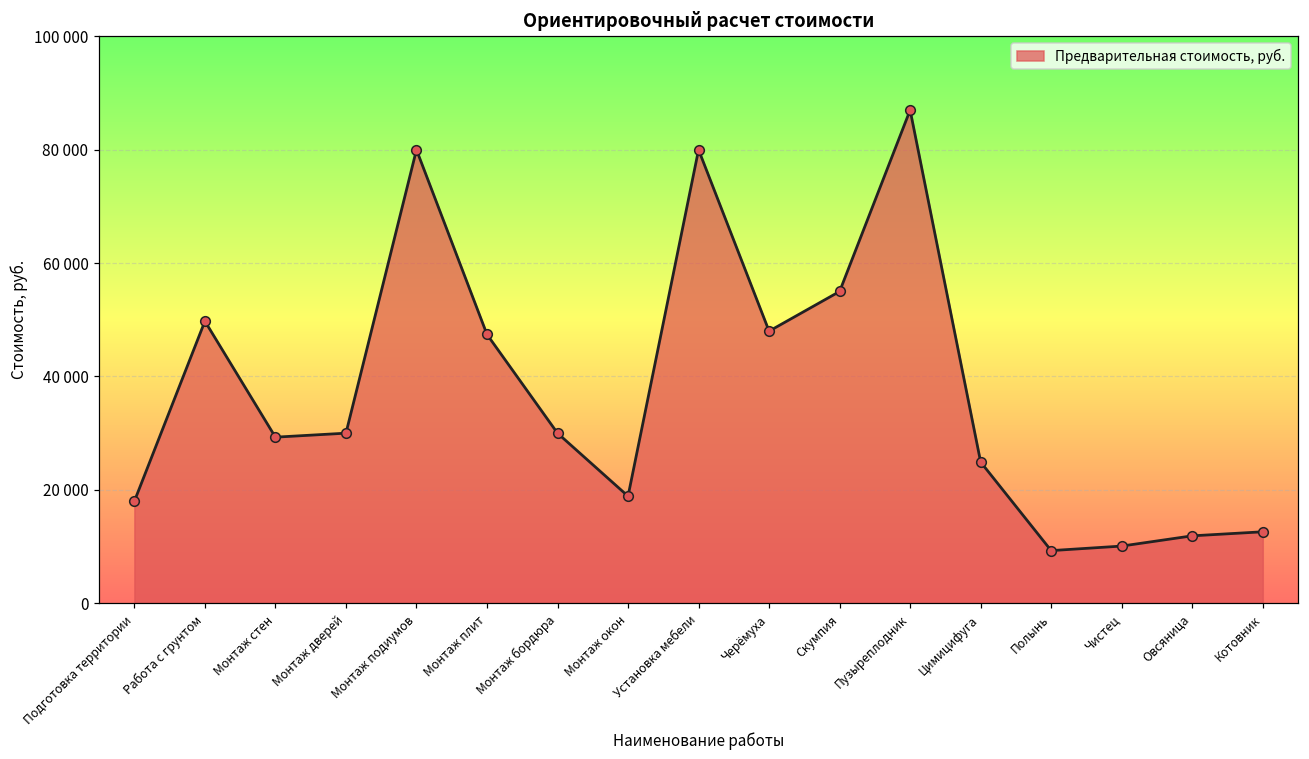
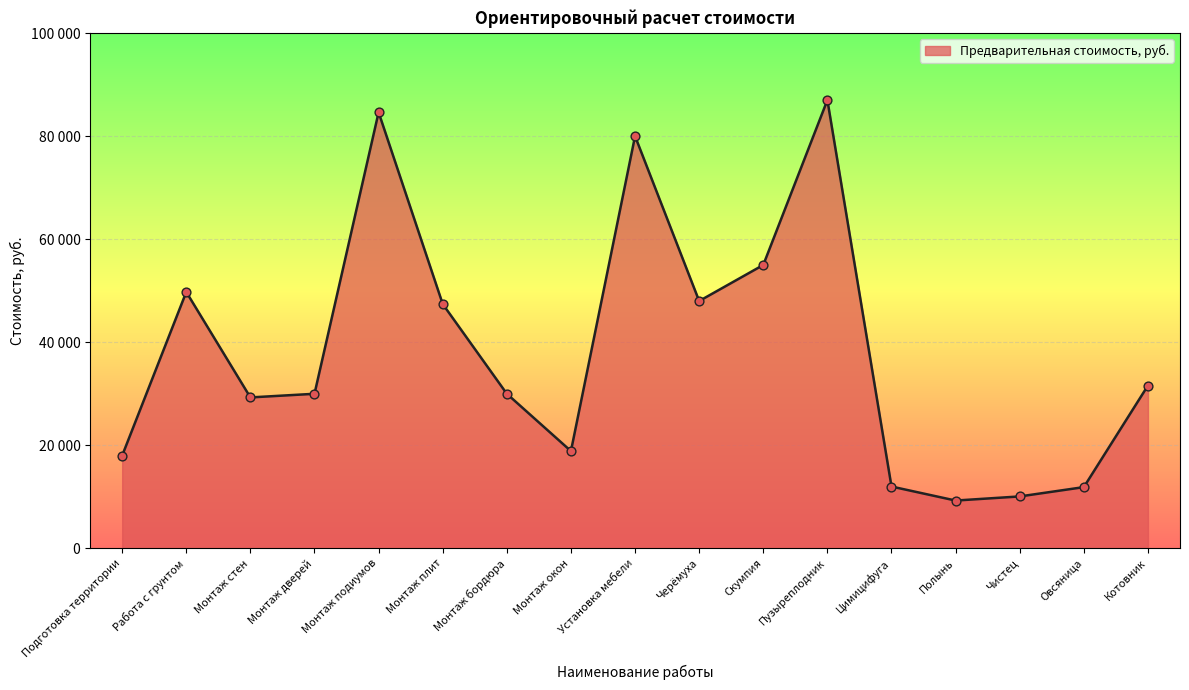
  {
    "Подготовка территории": 18000,
    "Работа с грунтом": 50000,
    "Монтаж стен": 29000,
    "Монтаж дверей": 30000,
-   "Монтаж подиумов": 80000,
+   "Монтаж подиумов": 85000,
    "Монтаж плит": 47000,
    "Монтаж бордюра": 30000,
    "Монтаж окон": 19000,
    "Установка мебели": 80000,
    "Черёмуха": 48000,
    "Скумпия": 55000,
    "Пузыреплодник": 87000,
-   "Цимицифуга": 25000,
+   "Цимицифуга": 12000,
    "Полынь": 9000,
    "Чистец": 10000,
    "Овсяница": 12000,
-   "Котовник": 13000
+   "Котовник": 32000
  }
